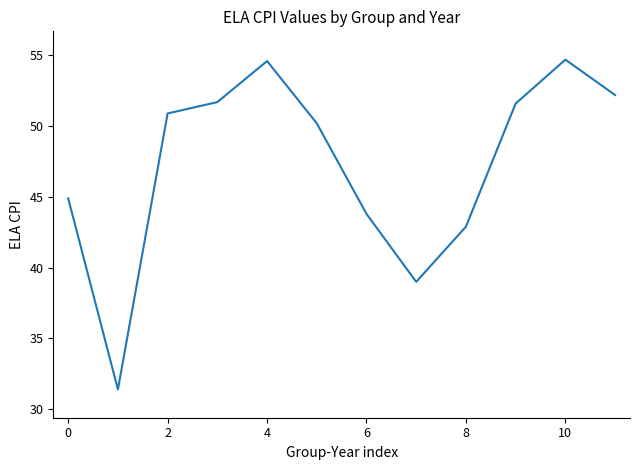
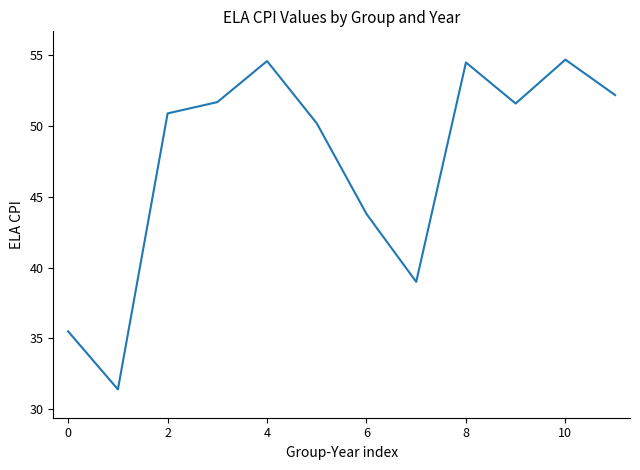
  {
-   "0": 44.9,
+   "0": 35.5,
    "2": 50.9,
    "4": 54.6,
    "6": 43.8,
-   "8": 42.9,
+   "8": 54.5,
    "10": 54.7
  }
